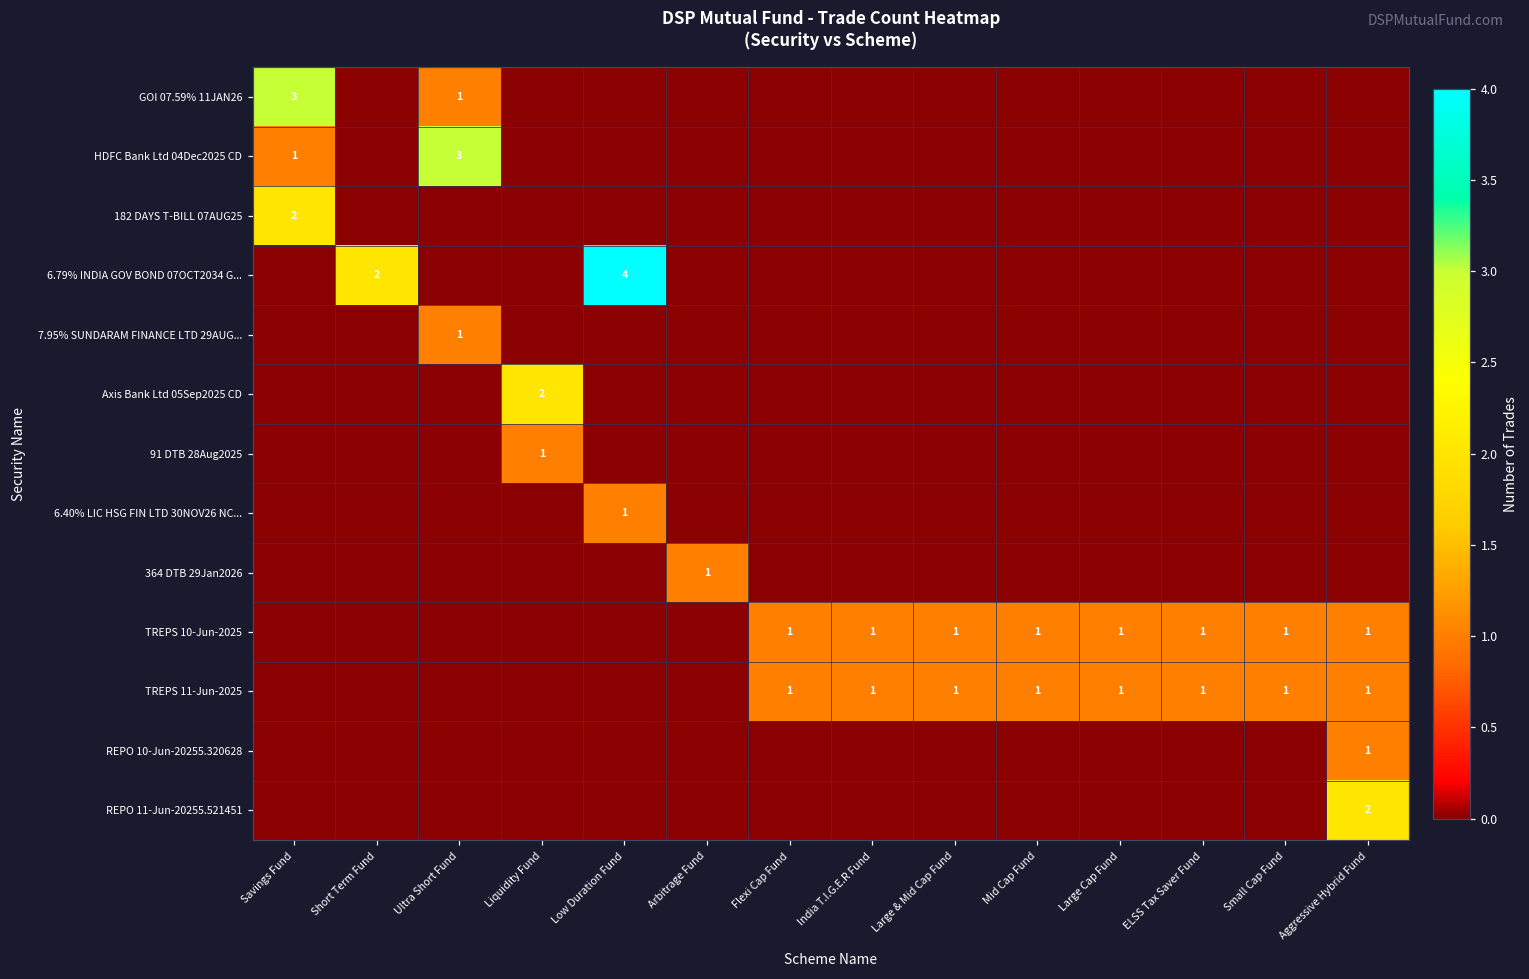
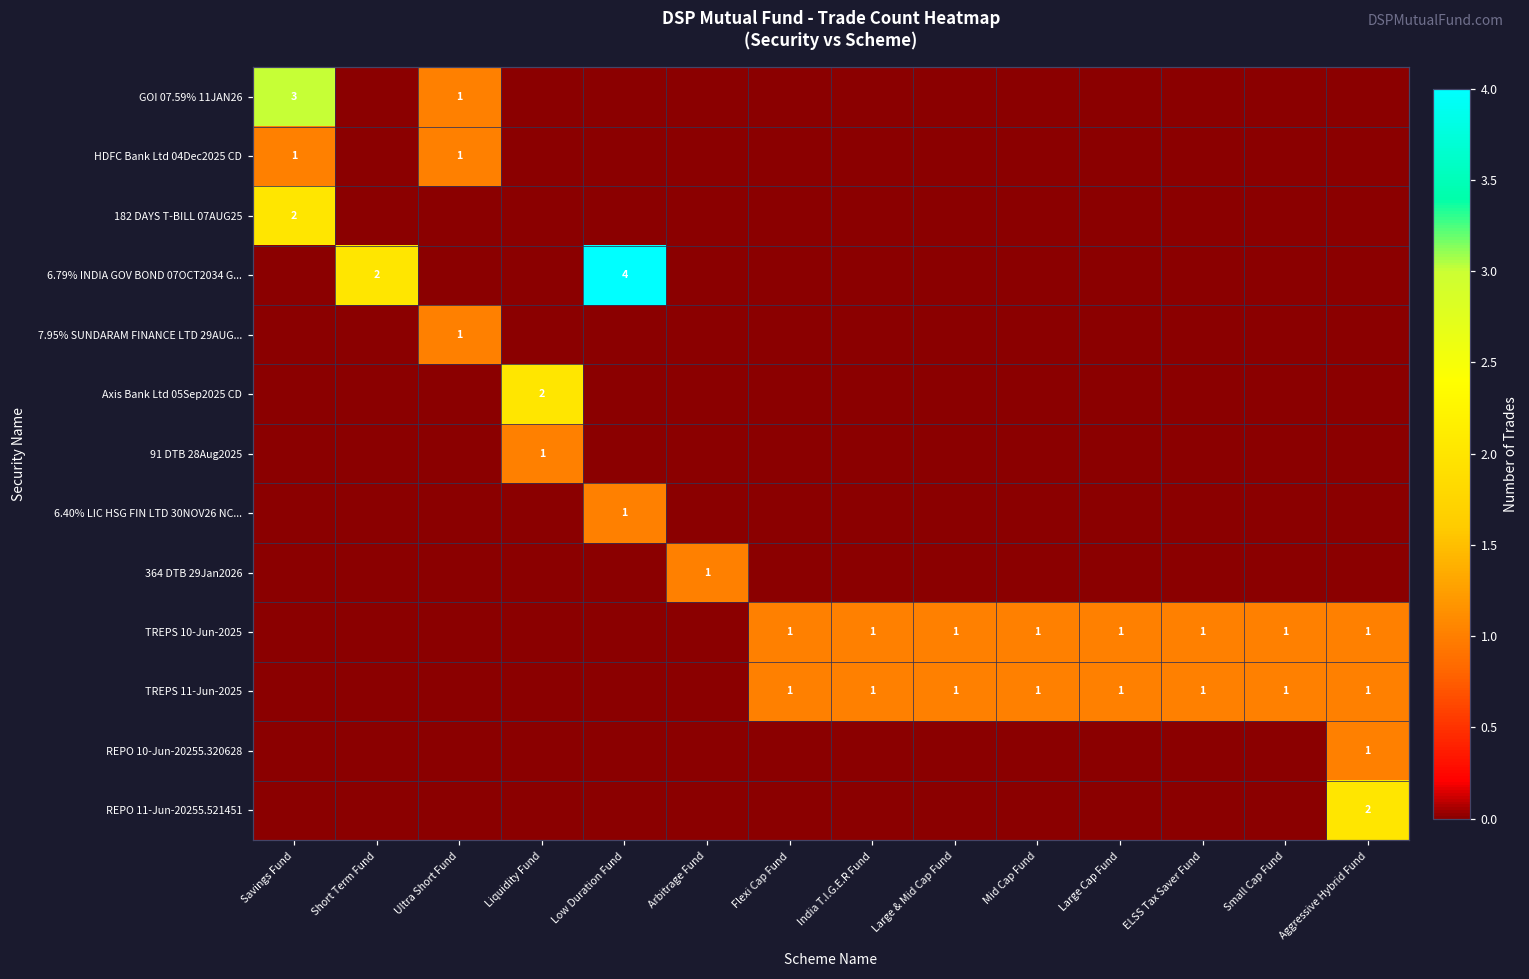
  {
    "GOI 07.59% 11JAN26": {
      "Savings Fund": 3,
      "Ultra Short Fund": 1
    },
    "HDFC Bank Ltd 04Dec2025 CD": {
      "Savings Fund": 1,
-     "Ultra Short Fund": 3
+     "Ultra Short Fund": 1
    },
    "182 DAYS T-BILL 07AUG25": {
      "Savings Fund": 2
    },
    "6.79% INDIA GOV BOND 07OCT2034 G...": {
      "Short Term Fund": 2,
      "Low Duration Fund": 4
    },
    "7.95% SUNDARAM FINANCE LTD 29AUG...": {
      "Ultra Short Fund": 1
    },
    "Axis Bank Ltd 05Sep2025 CD": {
      "Liquidity Fund": 2
    },
    "91 DTB 28Aug2025": {
      "Liquidity Fund": 1
    },
    "6.40% LIC HSG FIN LTD 30NOV26 NC...": {
      "Low Duration Fund": 1
    },
    "364 DTB 29Jan2026": {
      "Arbitrage Fund": 1
    },
    "TREPS 10-Jun-2025": {
      "Flexi Cap Fund": 1,
      "India T.I.G.E.R Fund": 1,
      "Large & Mid Cap Fund": 1,
      "Mid Cap Fund": 1,
      "Large Cap Fund": 1,
      "ELSS Tax Saver Fund": 1,
      "Small Cap Fund": 1,
      "Aggressive Hybrid Fund": 1
    },
    "TREPS 11-Jun-2025": {
      "Flexi Cap Fund": 1,
      "India T.I.G.E.R Fund": 1,
      "Large & Mid Cap Fund": 1,
      "Mid Cap Fund": 1,
      "Large Cap Fund": 1,
      "ELSS Tax Saver Fund": 1,
      "Small Cap Fund": 1,
      "Aggressive Hybrid Fund": 1
    },
    "REPO 10-Jun-20255.320628": {
      "Aggressive Hybrid Fund": 1
    },
    "REPO 11-Jun-20255.521451": {
      "Aggressive Hybrid Fund": 2
    }
  }
